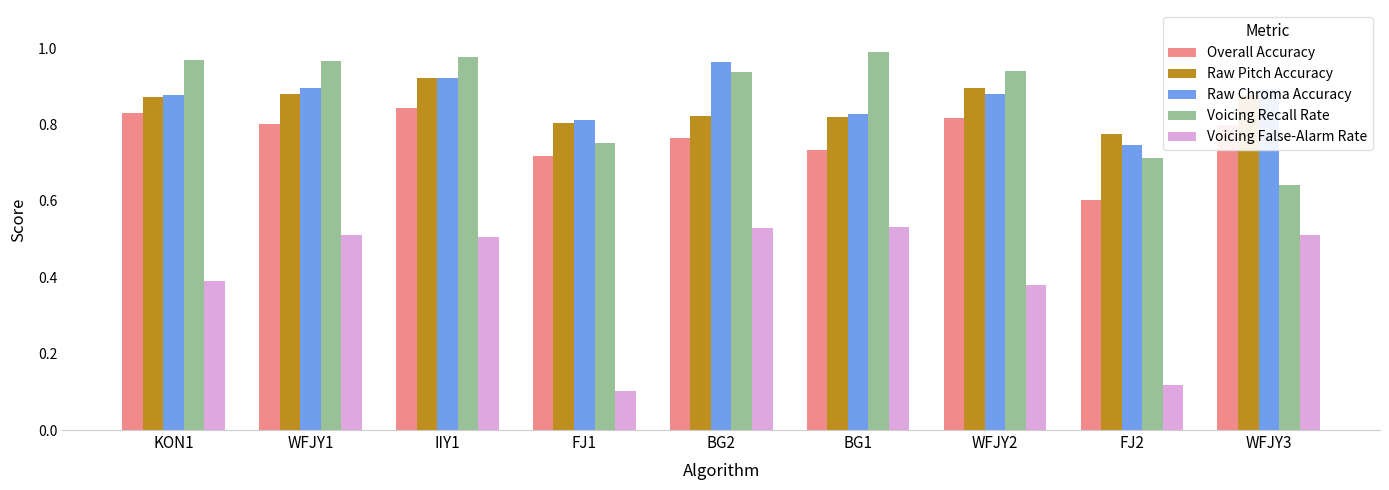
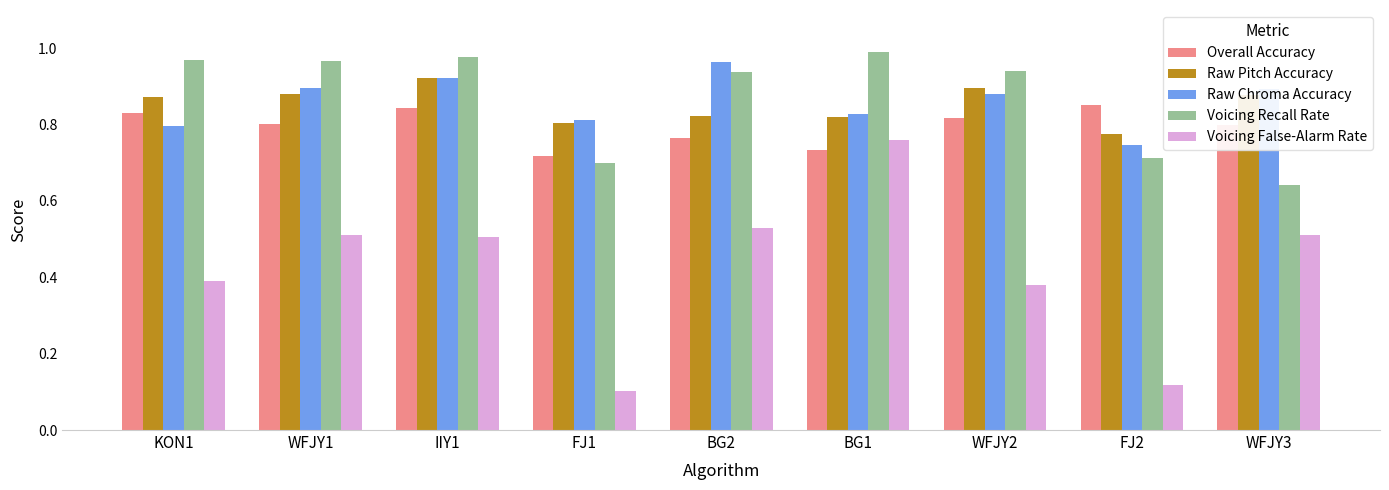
  {
    "Overall Accuracy": {
      "KON1": 0.83,
      "WFJY1": 0.80,
      "IIY1": 0.84,
      "FJ1": 0.72,
      "BG2": 0.76,
      "BG1": 0.73,
      "WFJY2": 0.82,
-     "FJ2": 0.60
+     "FJ2": 0.85
    },
    "Raw Pitch Accuracy": {
      "KON1": 0.87,
      "WFJY1": 0.88,
      "IIY1": 0.92,
      "FJ1": 0.80,
      "BG2": 0.82,
      "BG1": 0.82,
      "WFJY2": 0.90,
      "FJ2": 0.78
    },
    "Raw Chroma Accuracy": {
-     "KON1": 0.88,
+     "KON1": 0.80,
      "WFJY1": 0.89,
      "IIY1": 0.92,
      "FJ1": 0.81,
      "BG2": 0.96,
      "BG1": 0.83,
      "WFJY2": 0.88,
      "FJ2": 0.75
    },
    "Voicing Recall Rate": {
      "KON1": 0.97,
      "WFJY1": 0.97,
      "IIY1": 0.98,
-     "FJ1": 0.75,
+     "FJ1": 0.70,
      "BG2": 0.94,
      "BG1": 0.99,
      "WFJY2": 0.94,
      "FJ2": 0.71,
      "WFJY3": 0.64
    },
    "Voicing False-Alarm Rate": {
      "KON1": 0.39,
      "WFJY1": 0.51,
      "IIY1": 0.51,
      "FJ1": 0.10,
      "BG2": 0.53,
-     "BG1": 0.53,
+     "BG1": 0.76,
      "WFJY2": 0.38,
      "FJ2": 0.12,
      "WFJY3": 0.51
    }
  }
